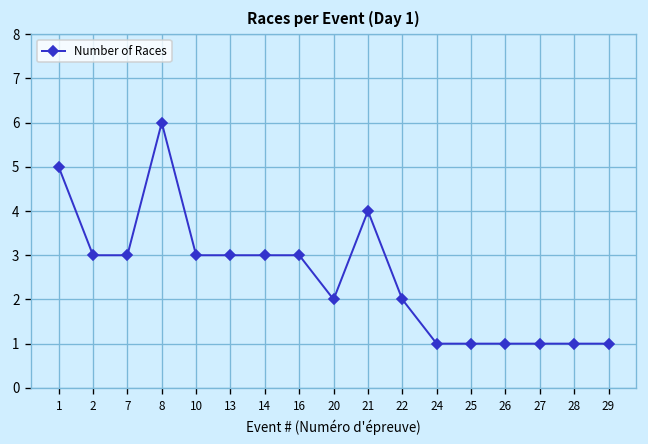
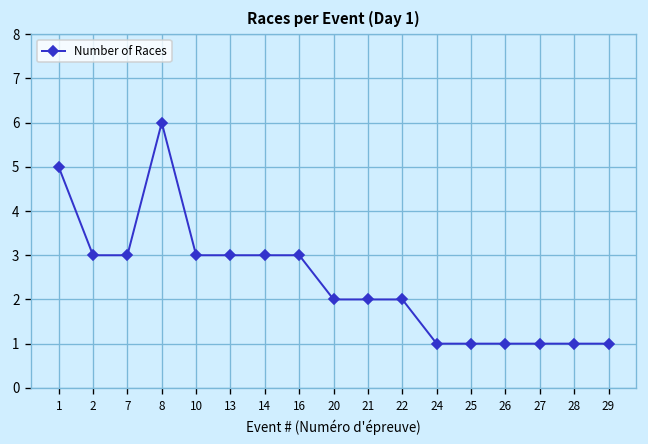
  {
    "1": 5,
    "2": 3,
    "7": 3,
    "8": 6,
    "10": 3,
    "13": 3,
    "14": 3,
    "16": 3,
    "20": 2,
-   "21": 4,
+   "21": 2,
    "22": 2,
    "24": 1,
    "25": 1,
    "26": 1,
    "27": 1,
    "28": 1,
    "29": 1
  }
